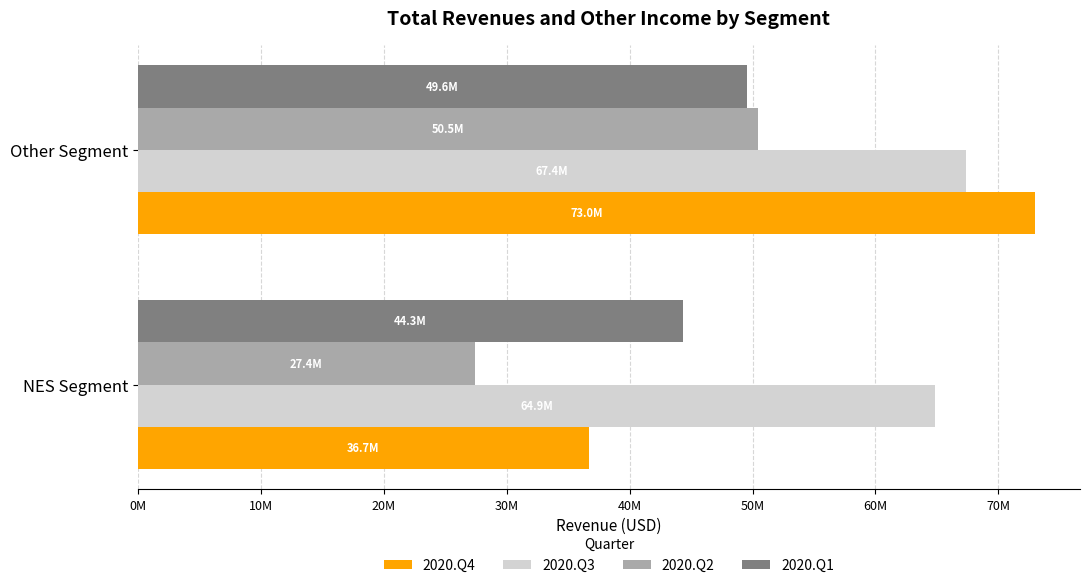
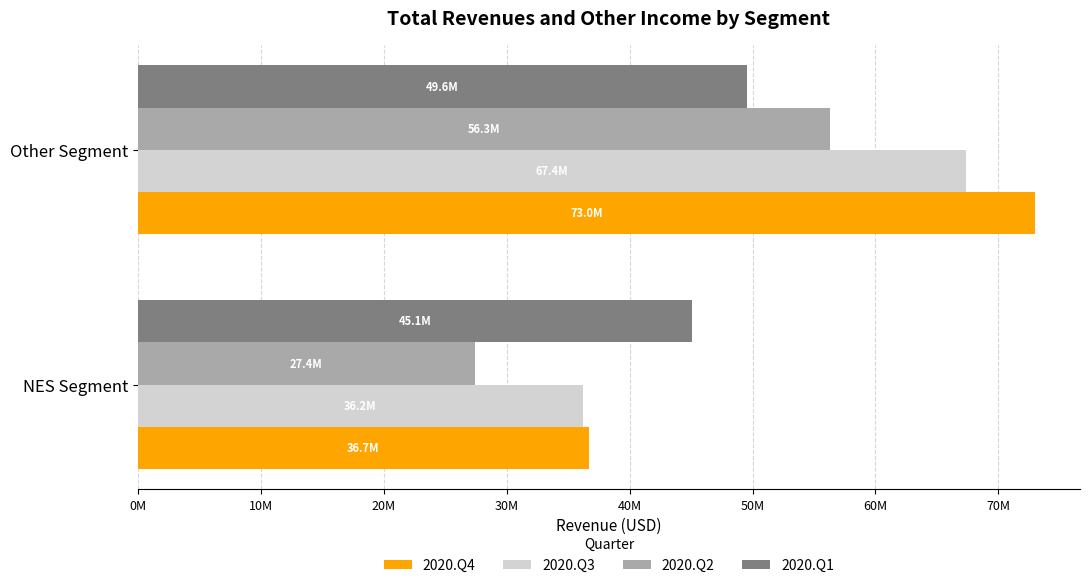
  {
    "2020.Q4": {
      "Other Segment": "73.0M",
      "NES Segment": "36.7M"
    },
    "2020.Q3": {
      "Other Segment": "67400000",
-     "NES Segment": "64900000"
+     "NES Segment": "36200000"
    },
    "2020.Q2": {
-     "Other Segment": "50.5M",
+     "Other Segment": "56.3M",
      "NES Segment": "27.4M"
    },
    "2020.Q1": {
      "Other Segment": "49.6M",
-     "NES Segment": "44.3M"
+     "NES Segment": "45.1M"
    }
  }
